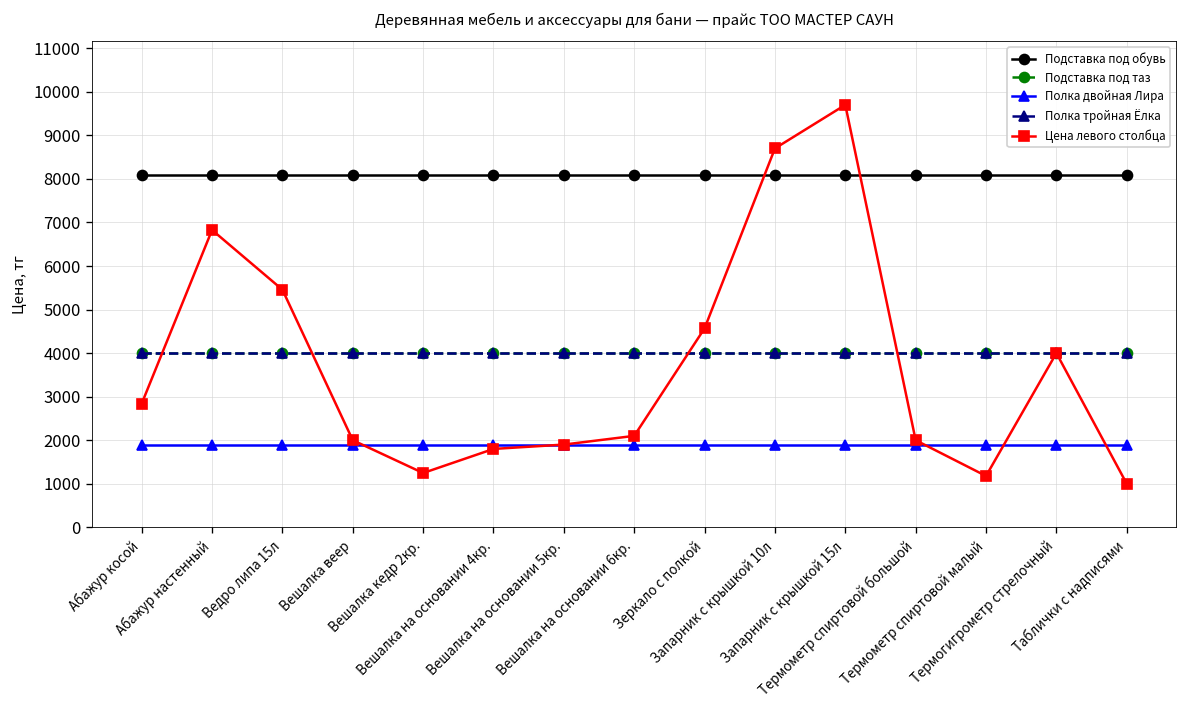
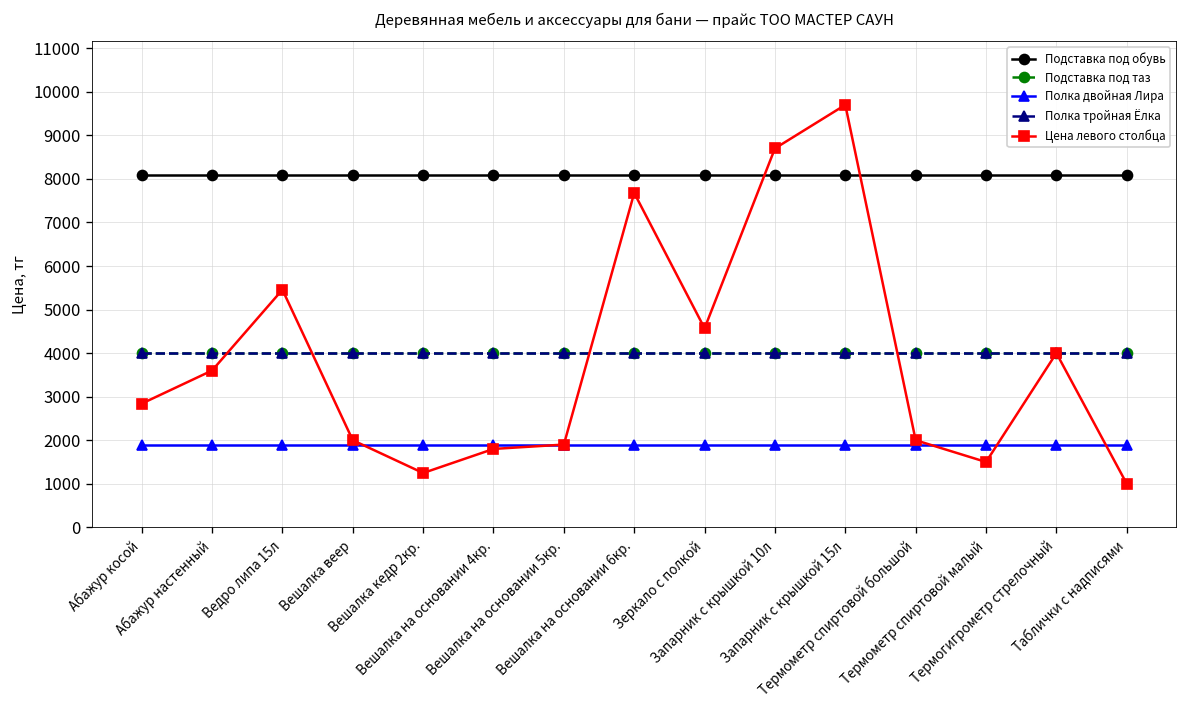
  {
    "Подставка под обувь": {
      "Абажур косой": 8100,
      "Абажур настенный": 8100,
      "Ведро липа 15л": 8100,
      "Вешалка веер": 8100,
      "Вешалка кедр 2кр.": 8100,
      "Вешалка на основании 4кр.": 8100,
      "Вешалка на основании 5кр.": 8100,
      "Вешалка на основании 6кр.": 8100,
      "Зеркало с полкой": 8100,
      "Запарник с крышкой 10л": 8100,
      "Запарник с крышкой 15л": 8100,
      "Термометр спиртовой большой": 8100,
      "Термометр спиртовой малый": 8100,
      "Термогигрометр стрелочный": 8100,
      "Таблички с надписями": 8100
    },
    "Полка тройная Ёлка": {
      "Абажур косой": 4000,
      "Абажур настенный": 4000,
      "Ведро липа 15л": 4000,
      "Вешалка веер": 4000,
      "Вешалка кедр 2кр.": 4000,
      "Вешалка на основании 4кр.": 4000,
      "Вешалка на основании 5кр.": 4000,
      "Вешалка на основании 6кр.": 4000,
      "Зеркало с полкой": 4000,
      "Запарник с крышкой 10л": 4000,
      "Запарник с крышкой 15л": 4000,
      "Термометр спиртовой большой": 4000,
      "Термометр спиртовой малый": 4000,
      "Таблички с надписями": 4000
    },
    "Полка двойная Лира": {
      "Абажур косой": 1900,
      "Абажур настенный": 1900,
      "Ведро липа 15л": 1900,
      "Вешалка веер": 1900,
      "Вешалка кедр 2кр.": 1900,
      "Вешалка на основании 4кр.": 1900,
      "Вешалка на основании 6кр.": 1900,
      "Зеркало с полкой": 1900,
      "Запарник с крышкой 10л": 1900,
      "Запарник с крышкой 15л": 1900,
      "Термометр спиртовой большой": 1900,
      "Термометр спиртовой малый": 1900,
      "Термогигрометр стрелочный": 1900,
      "Таблички с надписями": 1900
    },
    "Цена левого столбца": {
      "Абажур косой": 2800,
-     "Абажур настенный": 6800,
+     "Абажур настенный": 3600,
      "Ведро липа 15л": 5500,
      "Вешалка веер": 2000,
      "Вешалка кедр 2кр.": 1200,
      "Вешалка на основании 4кр.": 1800,
-     "Вешалка на основании 6кр.": 2100,
+     "Вешалка на основании 6кр.": 7700,
      "Зеркало с полкой": 4600,
      "Запарник с крышкой 10л": 8700,
      "Запарник с крышкой 15л": 9700,
      "Термометр спиртовой большой": 2000,
-     "Термометр спиртовой малый": 1200,
+     "Термометр спиртовой малый": 1500,
      "Таблички с надписями": 1000
    }
  }
